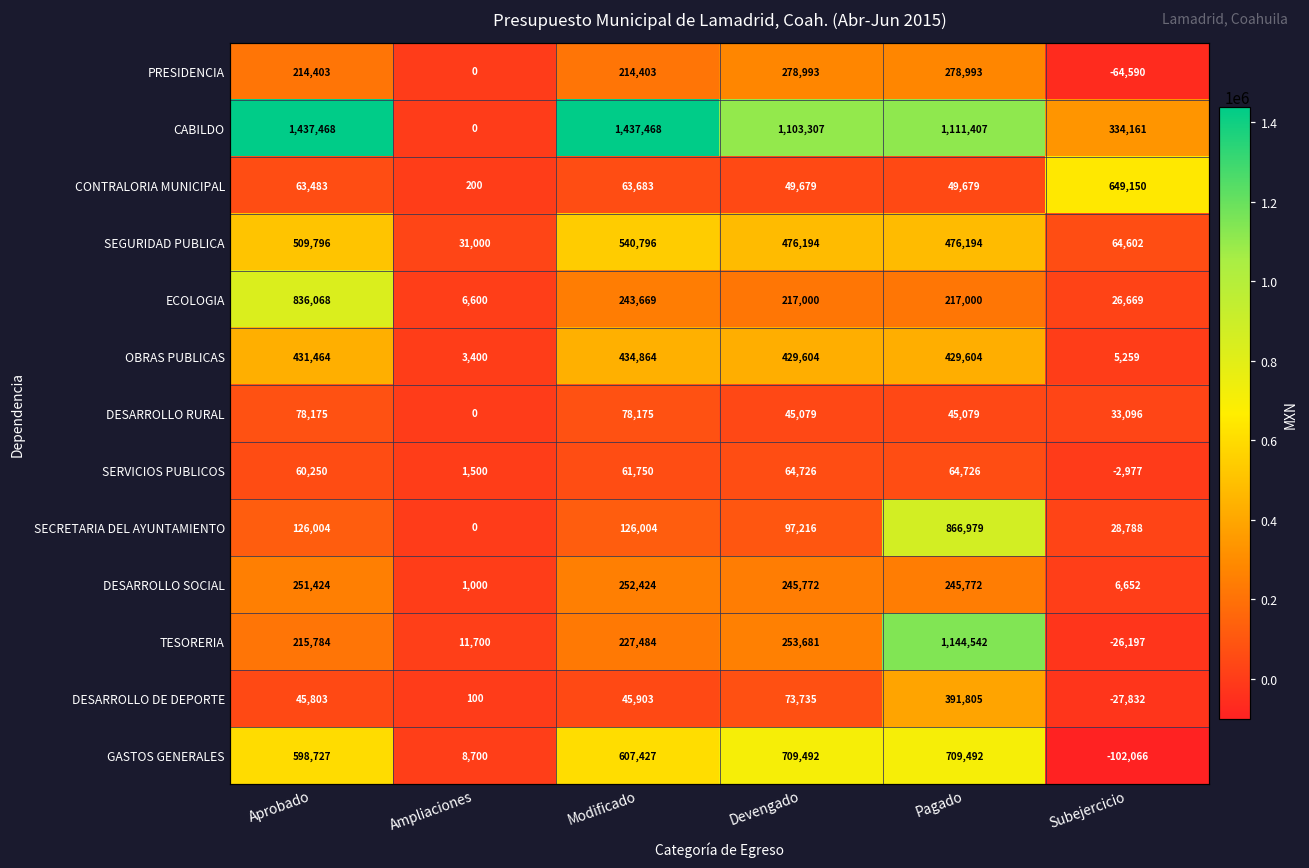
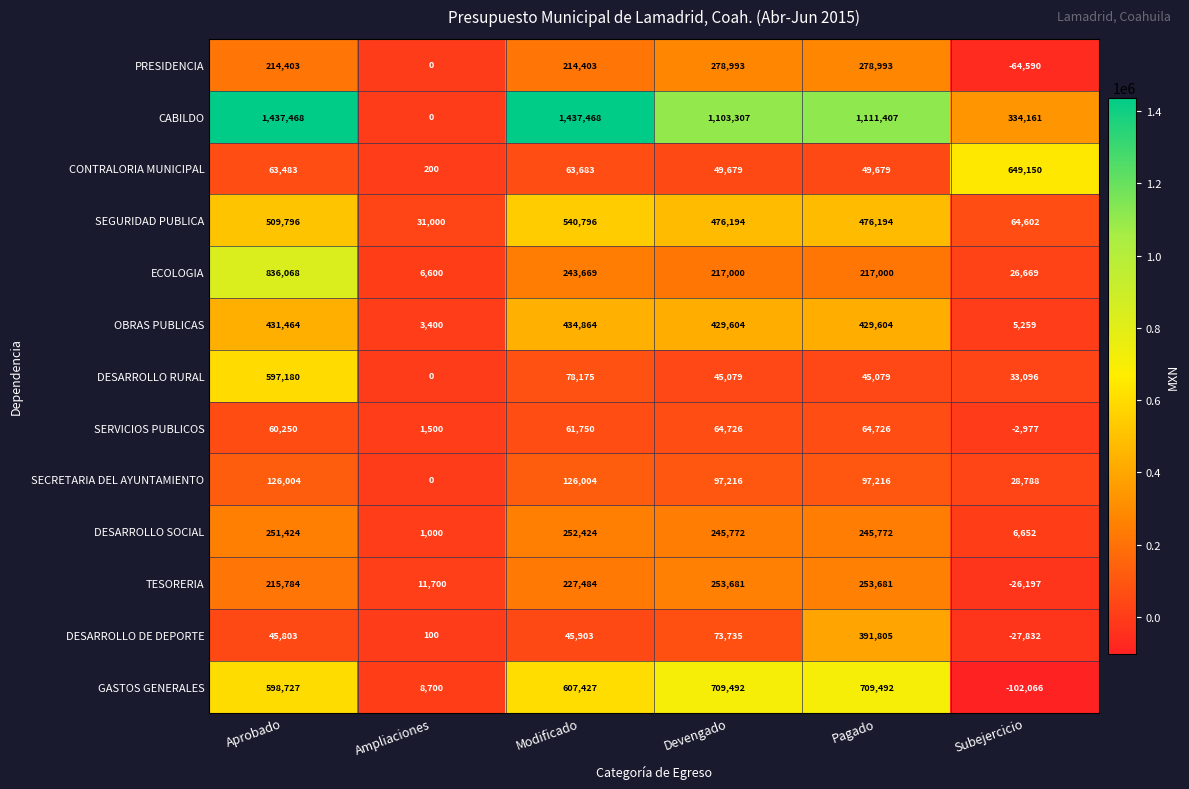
  {
    "PRESIDENCIA": {
      "Aprobado": "214,403",
      "Ampliaciones": "0",
      "Modificado": "214,403",
      "Devengado": "278,993",
      "Pagado": "278,993",
      "Subejercicio": "-64,590"
    },
    "CABILDO": {
      "Aprobado": "1,437,468",
      "Ampliaciones": "0",
      "Modificado": "1,437,468",
      "Devengado": "1,103,307",
      "Pagado": "1,111,407",
      "Subejercicio": "334,161"
    },
    "CONTRALORIA MUNICIPAL": {
      "Aprobado": "63,483",
      "Ampliaciones": "200",
      "Modificado": "63,683",
      "Devengado": "49,679",
      "Pagado": "49,679",
      "Subejercicio": "649,150"
    },
    "SEGURIDAD PUBLICA": {
      "Aprobado": "509,796",
      "Ampliaciones": "31,000",
      "Modificado": "540,796",
      "Devengado": "476,194",
      "Pagado": "476,194",
      "Subejercicio": "64,602"
    },
    "ECOLOGIA": {
      "Aprobado": "836,068",
      "Ampliaciones": "6,600",
      "Modificado": "243,669",
      "Devengado": "217,000",
      "Pagado": "217,000",
      "Subejercicio": "26,669"
    },
    "OBRAS PUBLICAS": {
      "Aprobado": "431,464",
      "Ampliaciones": "3,400",
      "Modificado": "434,864",
      "Devengado": "429,604",
      "Pagado": "429,604",
      "Subejercicio": "5,259"
    },
    "DESARROLLO RURAL": {
-     "Aprobado": "78,175",
+     "Aprobado": "597,180",
      "Ampliaciones": "0",
      "Modificado": "78,175",
      "Devengado": "45,079",
      "Pagado": "45,079",
      "Subejercicio": "33,096"
    },
    "SERVICIOS PUBLICOS": {
      "Aprobado": "60,250",
      "Ampliaciones": "1,500",
      "Modificado": "61,750",
      "Devengado": "64,726",
      "Pagado": "64,726",
      "Subejercicio": "-2,977"
    },
    "SECRETARIA DEL AYUNTAMIENTO": {
      "Aprobado": "126,004",
      "Ampliaciones": "0",
      "Modificado": "126,004",
      "Devengado": "97,216",
-     "Pagado": "866,979",
+     "Pagado": "97,216",
      "Subejercicio": "28,788"
    },
    "DESARROLLO SOCIAL": {
      "Aprobado": "251,424",
      "Ampliaciones": "1,000",
      "Modificado": "252,424",
      "Devengado": "245,772",
      "Pagado": "245,772",
      "Subejercicio": "6,652"
    },
    "TESORERIA": {
      "Aprobado": "215,784",
      "Ampliaciones": "11,700",
      "Modificado": "227,484",
      "Devengado": "253,681",
-     "Pagado": "1,144,542",
+     "Pagado": "253,681",
      "Subejercicio": "-26,197"
    },
    "DESARROLLO DE DEPORTE": {
      "Aprobado": "45,803",
      "Ampliaciones": "100",
      "Modificado": "45,903",
      "Devengado": "73,735",
      "Pagado": "391,805",
      "Subejercicio": "-27,832"
    },
    "GASTOS GENERALES": {
      "Aprobado": "598,727",
      "Ampliaciones": "8,700",
      "Modificado": "607,427",
      "Devengado": "709,492",
      "Pagado": "709,492",
      "Subejercicio": "-102,066"
    }
  }
